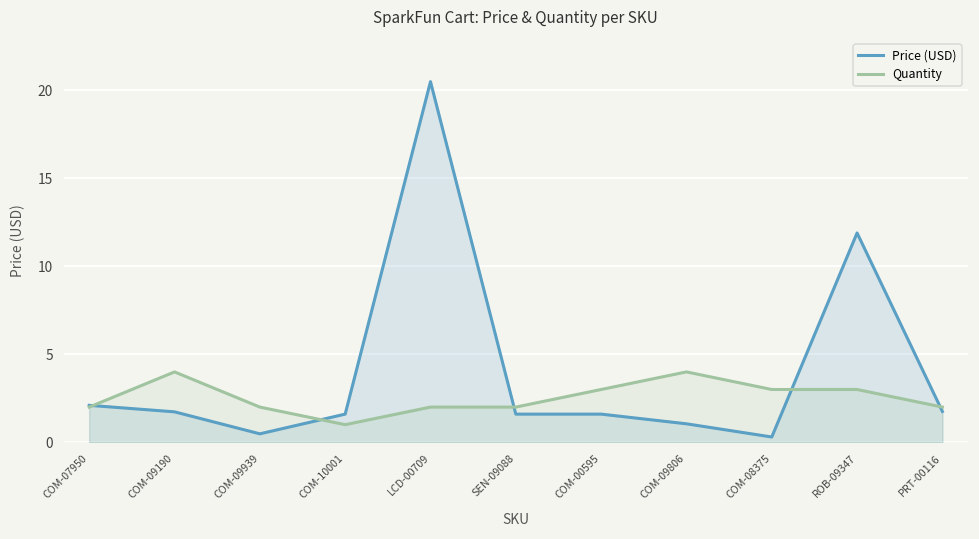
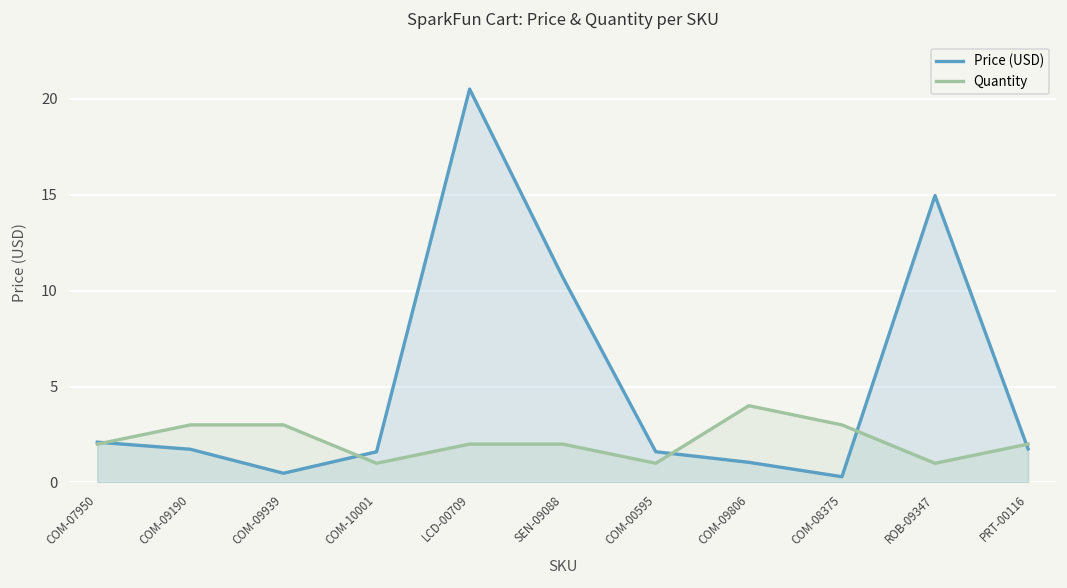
  {
    "Price (USD)": {
      "COM-09190": 1.7,
      "COM-09939": 0.5,
      "COM-10001": 1.6,
      "LCD-00709": 20.5,
-     "SEN-09088": 1.6,
+     "SEN-09088": 10.7,
      "COM-00595": 1.6,
      "COM-09806": 1.1,
      "COM-08375": 0.3,
-     "ROB-09347": 11.9,
+     "ROB-09347": 15.0,
      "PRT-00116": 1.8
    },
    "Quantity": {
-     "COM-09190": 4,
-     "COM-09939": 2,
+     "COM-09190": 3,
+     "COM-09939": 3,
      "COM-10001": 1,
      "LCD-00709": 2,
      "SEN-09088": 2,
-     "COM-00595": 3,
+     "COM-00595": 1,
      "COM-09806": 4,
      "COM-08375": 3,
-     "ROB-09347": 3,
+     "ROB-09347": 1,
      "PRT-00116": 2
    }
  }
